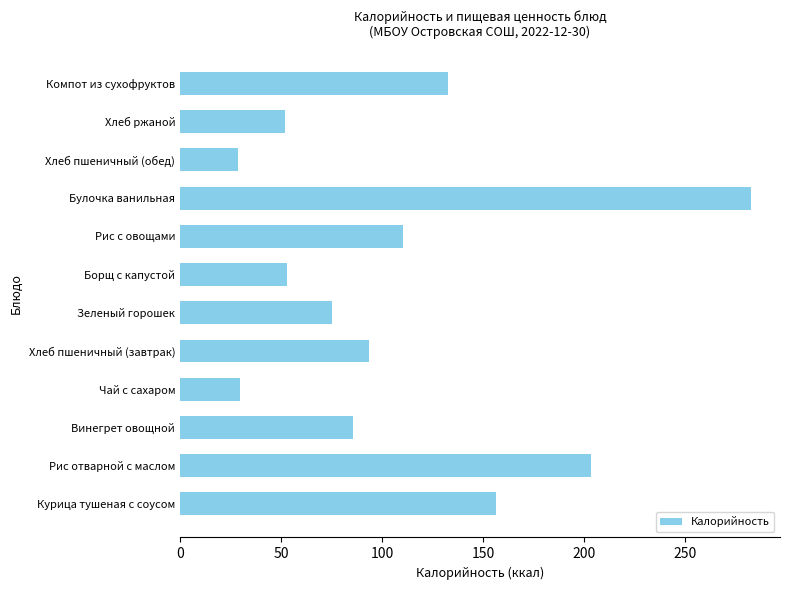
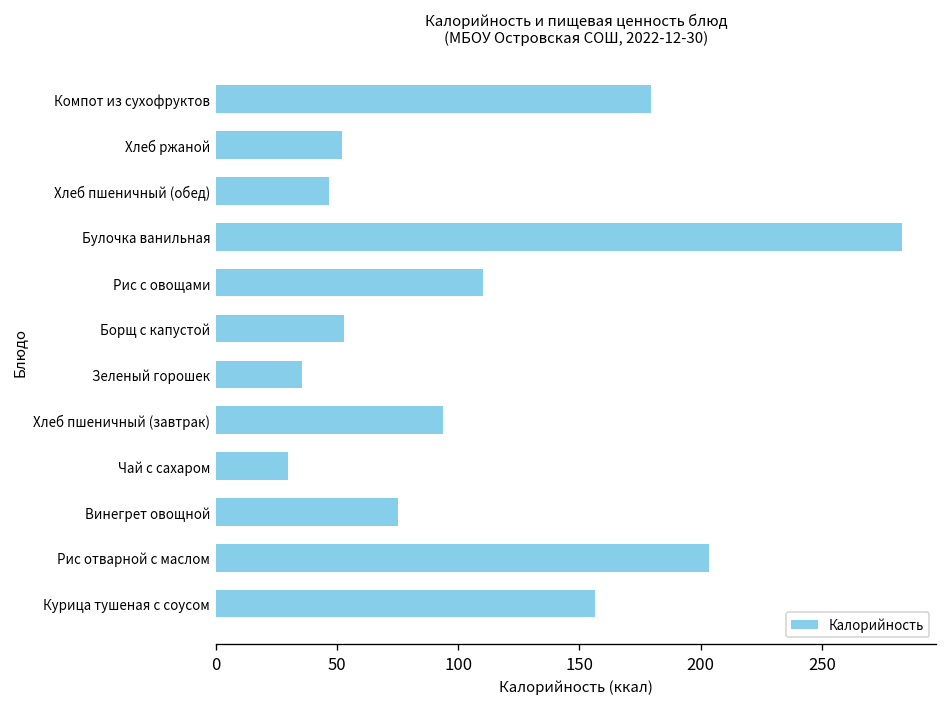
  {
-   "Компот из сухофруктов": 133,
+   "Компот из сухофруктов": 180,
    "Хлеб ржаной": 52,
-   "Хлеб пшеничный (обед)": 29,
+   "Хлеб пшеничный (обед)": 47,
    "Булочка ванильная": 283,
    "Рис с овощами": 110,
    "Борщ с капустой": 53,
-   "Зеленый горошек": 75,
+   "Зеленый горошек": 36,
    "Хлеб пшеничный (завтрак)": 94,
    "Чай с сахаром": 30,
-   "Винегрет овощной": 85,
+   "Винегрет овощной": 75,
    "Рис отварной с маслом": 204,
    "Курица тушеная с соусом": 156
  }
